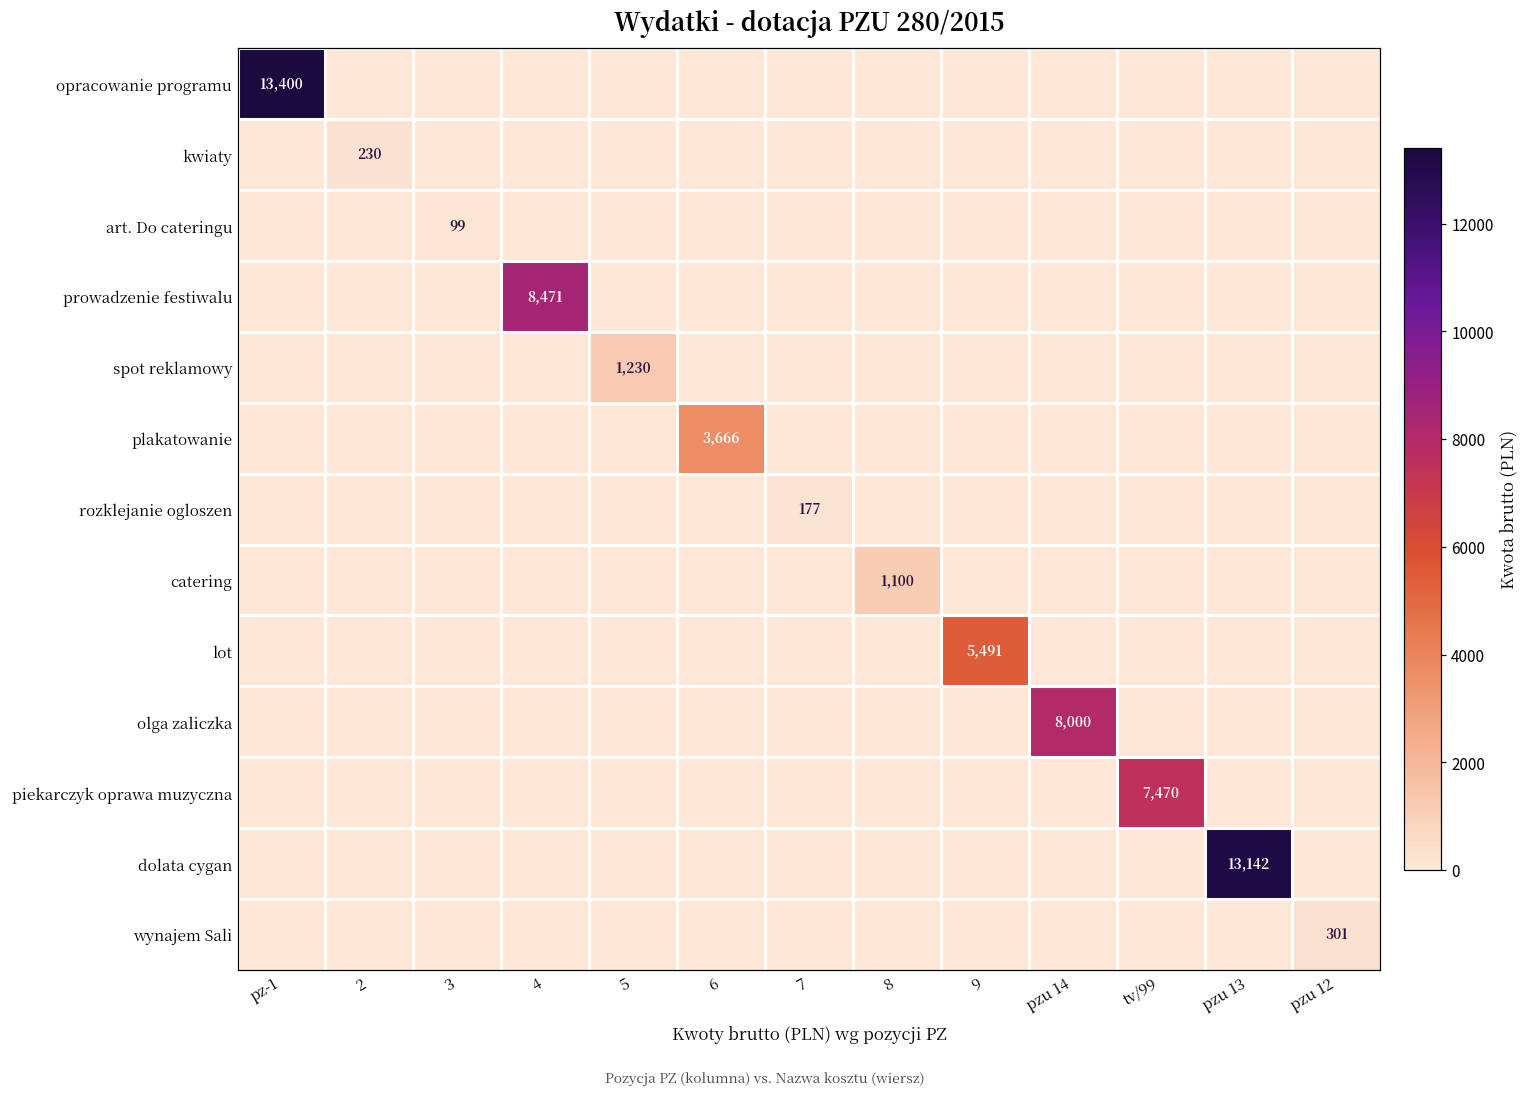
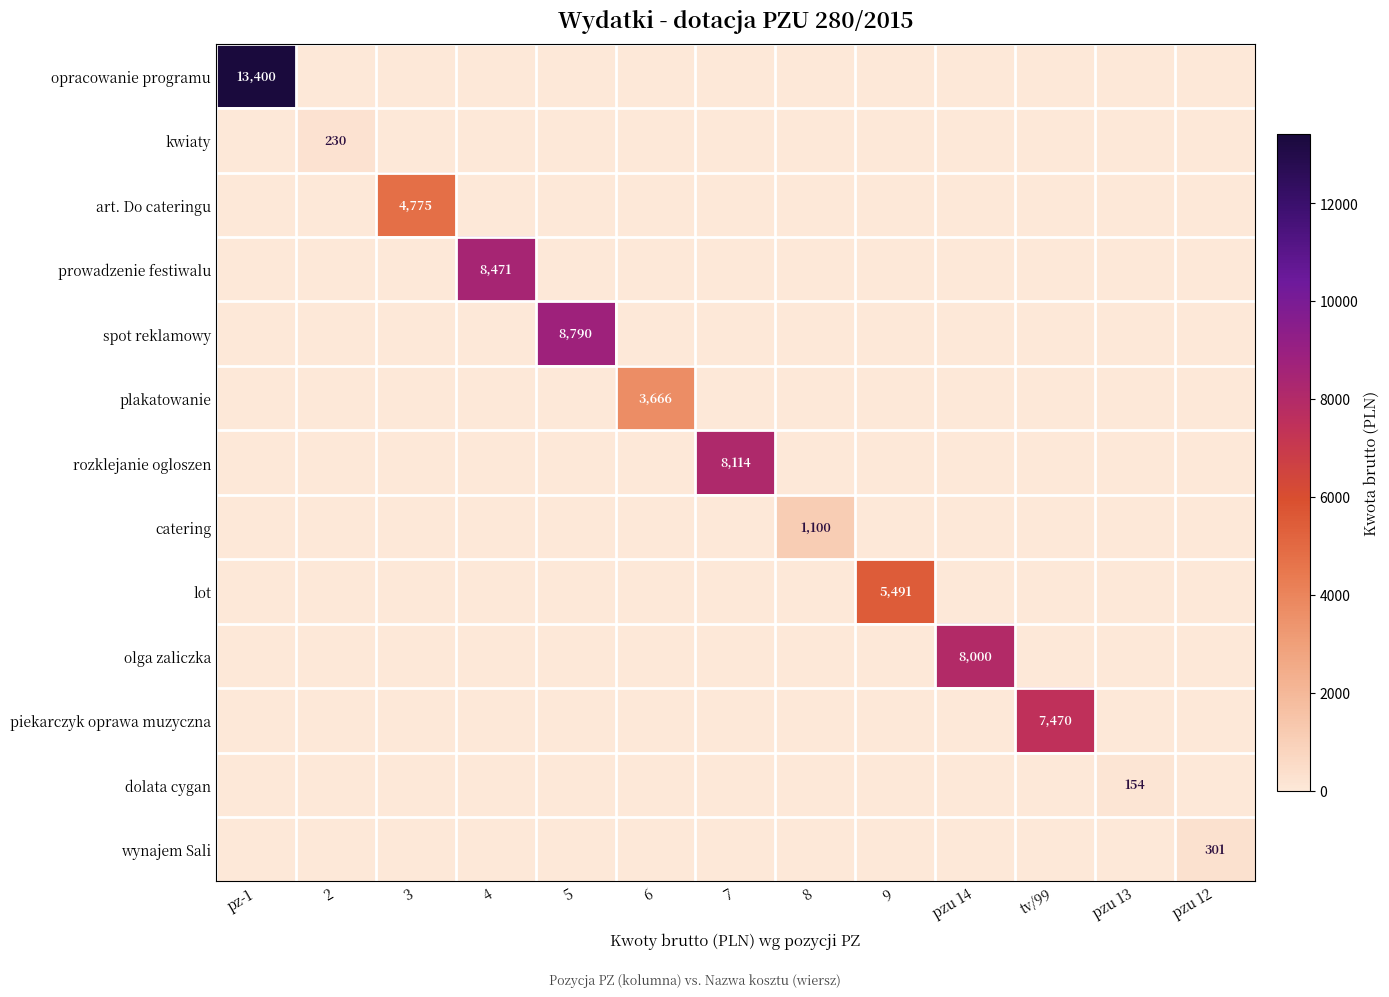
  {
    "opracowanie programu": {
      "pz-1": "13,400"
    },
    "kwiaty": {
      "2": "230"
    },
    "art. Do cateringu": {
-     "3": "99"
+     "3": "4,775"
    },
    "prowadzenie festiwalu": {
      "4": "8,471"
    },
    "spot reklamowy": {
-     "5": "1,230"
+     "5": "8,790"
    },
    "plakatowanie": {
      "6": "3,666"
    },
    "rozklejanie ogloszen": {
-     "7": "177"
+     "7": "8,114"
    },
    "catering": {
      "8": "1,100"
    },
    "lot": {
      "9": "5,491"
    },
    "olga zaliczka": {
      "pzu 14": "8,000"
    },
    "piekarczyk oprawa muzyczna": {
      "tv/99": "7,470"
    },
    "dolata cygan": {
-     "pzu 13": "13,142"
+     "pzu 13": "154"
    },
    "wynajem Sali": {
      "pzu 12": "301"
    }
  }
